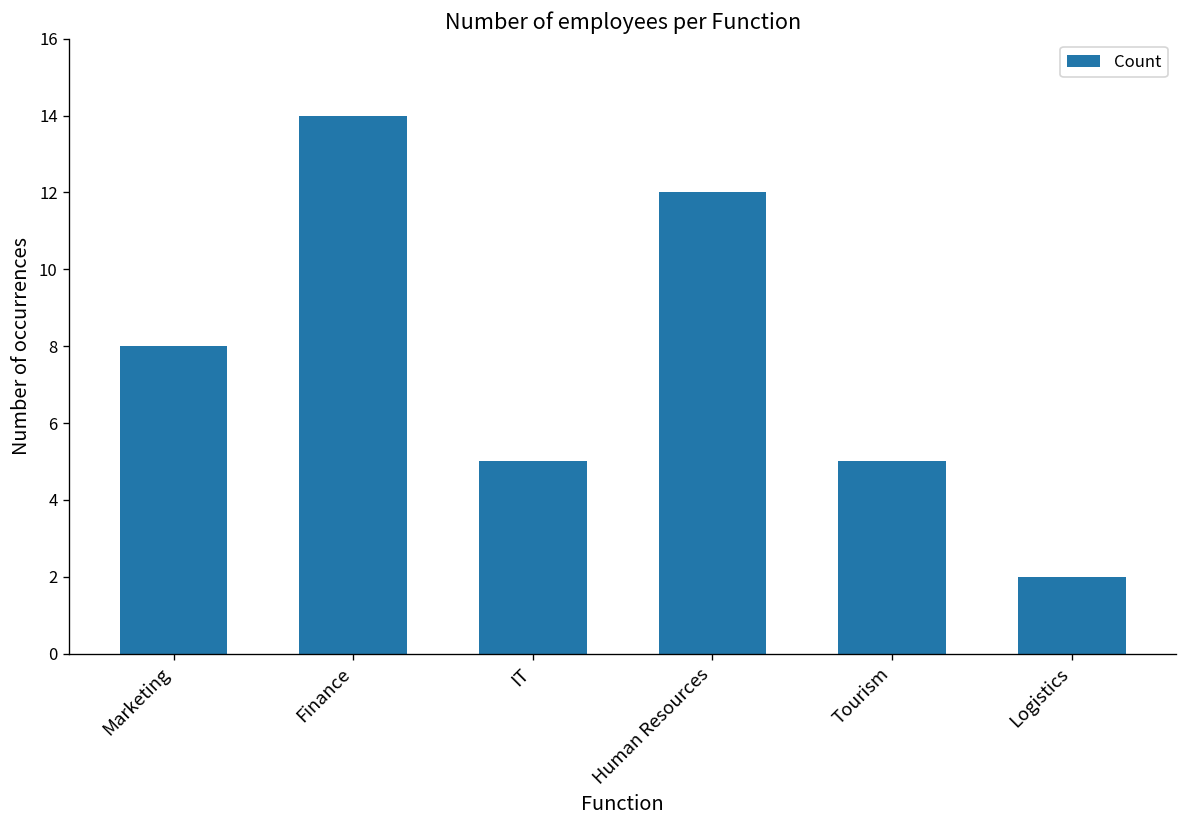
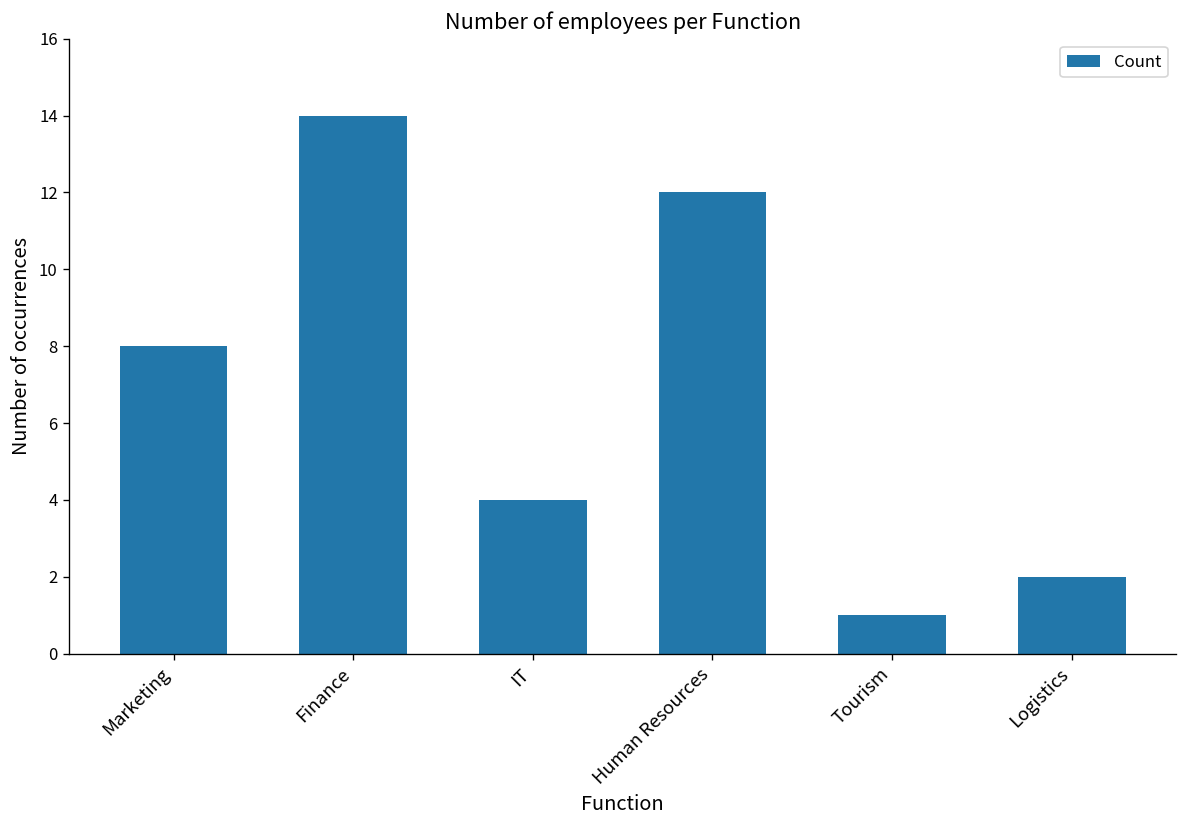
  {
    "Marketing": 8,
    "Finance": 14,
-   "IT": 5,
+   "IT": 4,
    "Human Resources": 12,
-   "Tourism": 5,
+   "Tourism": 1,
    "Logistics": 2
  }
